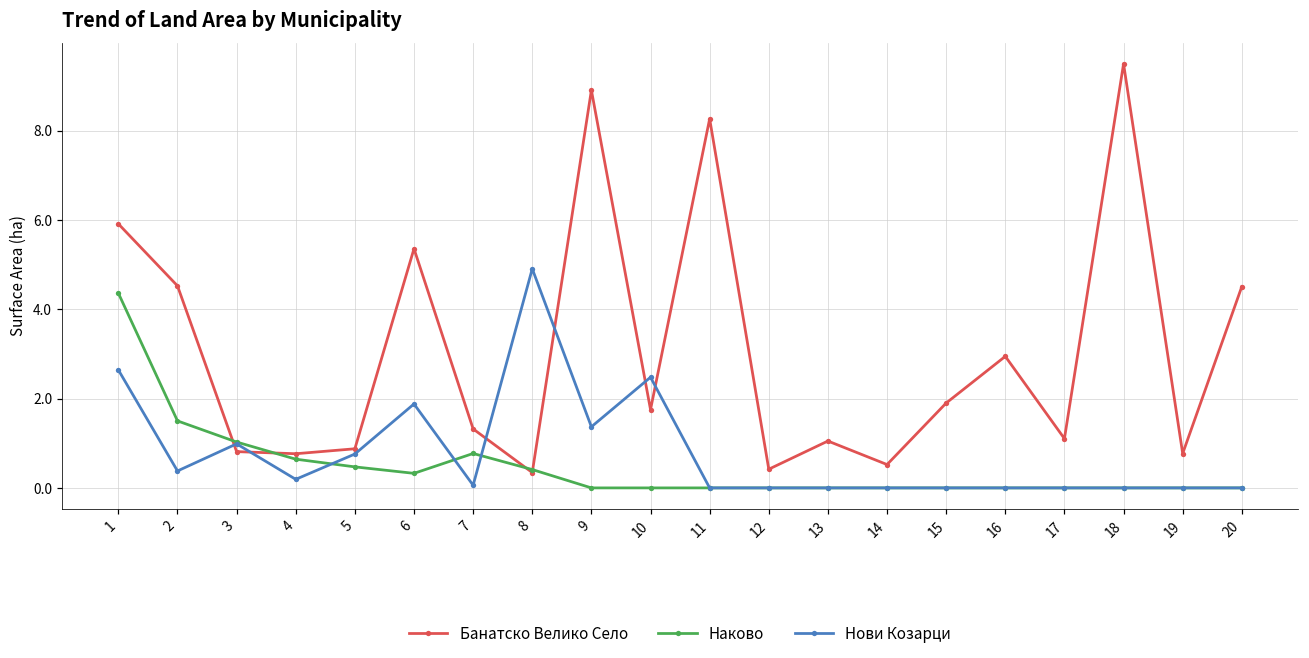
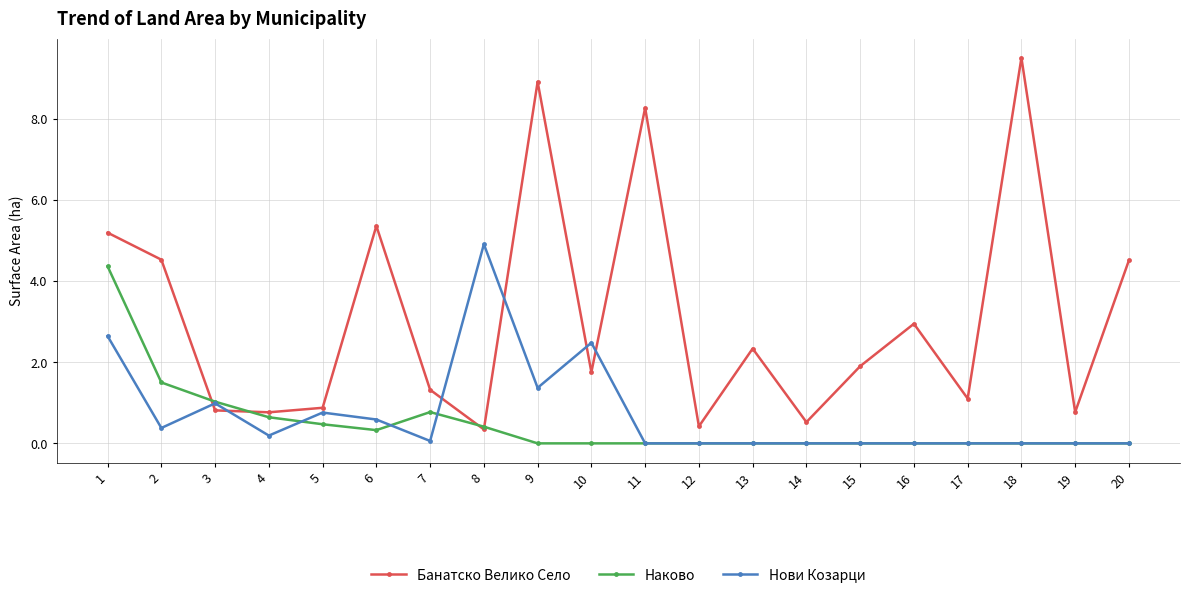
  {
    "Банатско Велико Село": {
-     "1": 5.9,
+     "1": 5.2,
      "2": 4.5,
      "3": 0.8,
      "4": 0.8,
      "5": 0.9,
      "6": 5.4,
      "7": 1.3,
      "8": 0.3,
      "9": 8.9,
      "10": 1.8,
      "11": 8.3,
      "12": 0.4,
-     "13": 1.0,
+     "13": 2.3,
      "14": 0.5,
      "15": 1.9,
      "16": 2.9,
      "17": 1.1,
      "18": 9.5,
      "19": 0.8,
      "20": 4.5
    },
    "Наково": {
      "1": 4.4,
      "2": 1.5,
      "4": 0.6,
      "5": 0.5,
      "6": 0.3,
      "7": 0.8,
      "8": 0.4,
      "9": 0.0,
      "10": 0.0
    },
    "Нови Козарци": {
      "1": 2.6,
      "2": 0.4,
      "4": 0.2,
      "5": 0.8,
-     "6": 1.9,
+     "6": 0.6,
      "7": 0.1,
      "8": 4.9,
      "9": 1.4,
      "10": 2.5
    }
  }
